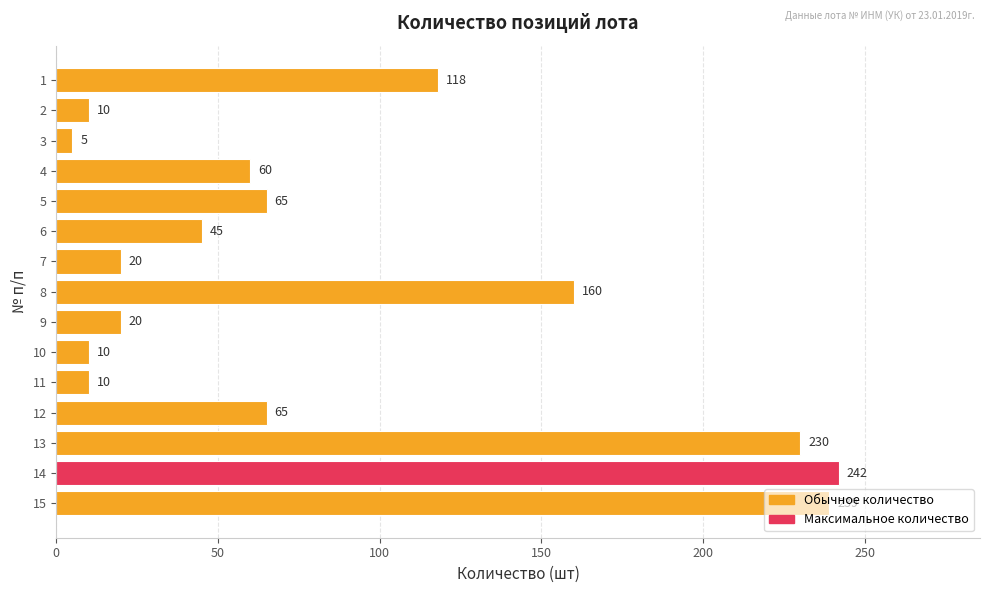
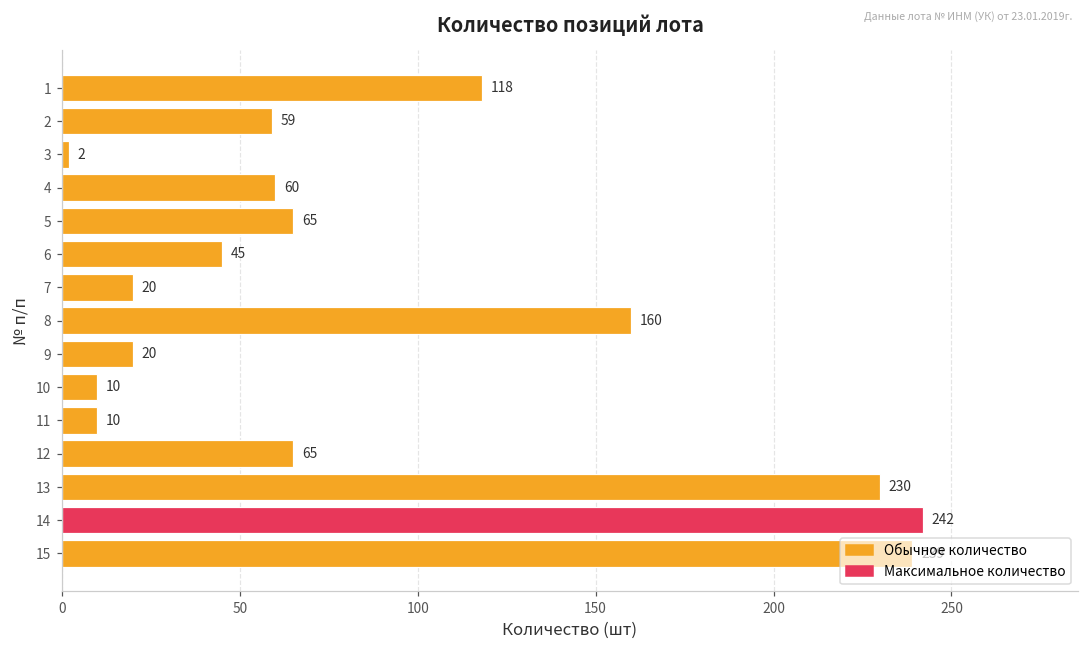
  {
    "1": 118,
-   "2": 10,
-   "3": 5,
+   "2": 59,
+   "3": 2,
    "4": 60,
    "5": 65,
    "6": 45,
    "7": 20,
    "8": 160,
    "9": 20,
    "10": 10,
    "11": 10,
    "12": 65,
    "13": 230,
    "14": 242
  }
